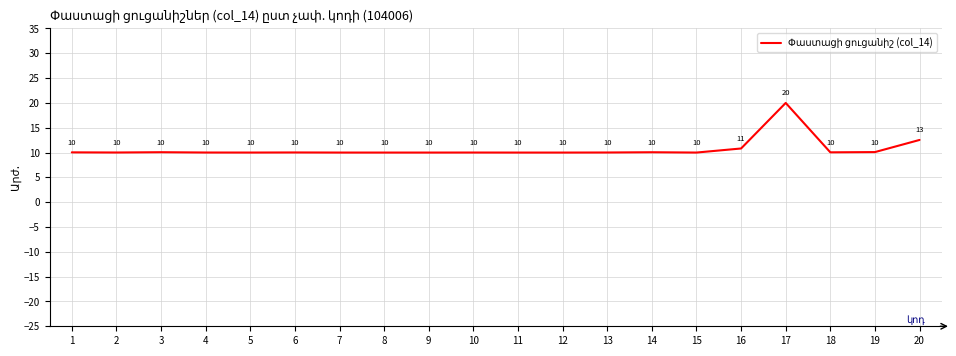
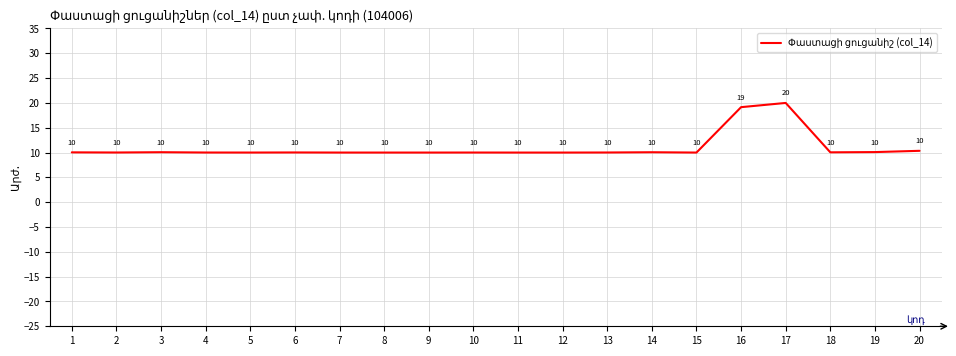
  {
    "1": 10,
    "2": 10,
    "3": 10,
    "4": 10,
    "5": 10,
    "6": 10,
    "7": 10,
    "8": 10,
    "9": 10,
    "10": 10,
    "11": 10,
    "12": 10,
    "13": 10,
    "14": 10,
    "15": 10,
-   "16": 11,
+   "16": 19,
    "17": 20,
    "18": 10,
    "19": 10,
-   "20": 13
+   "20": 10
  }
